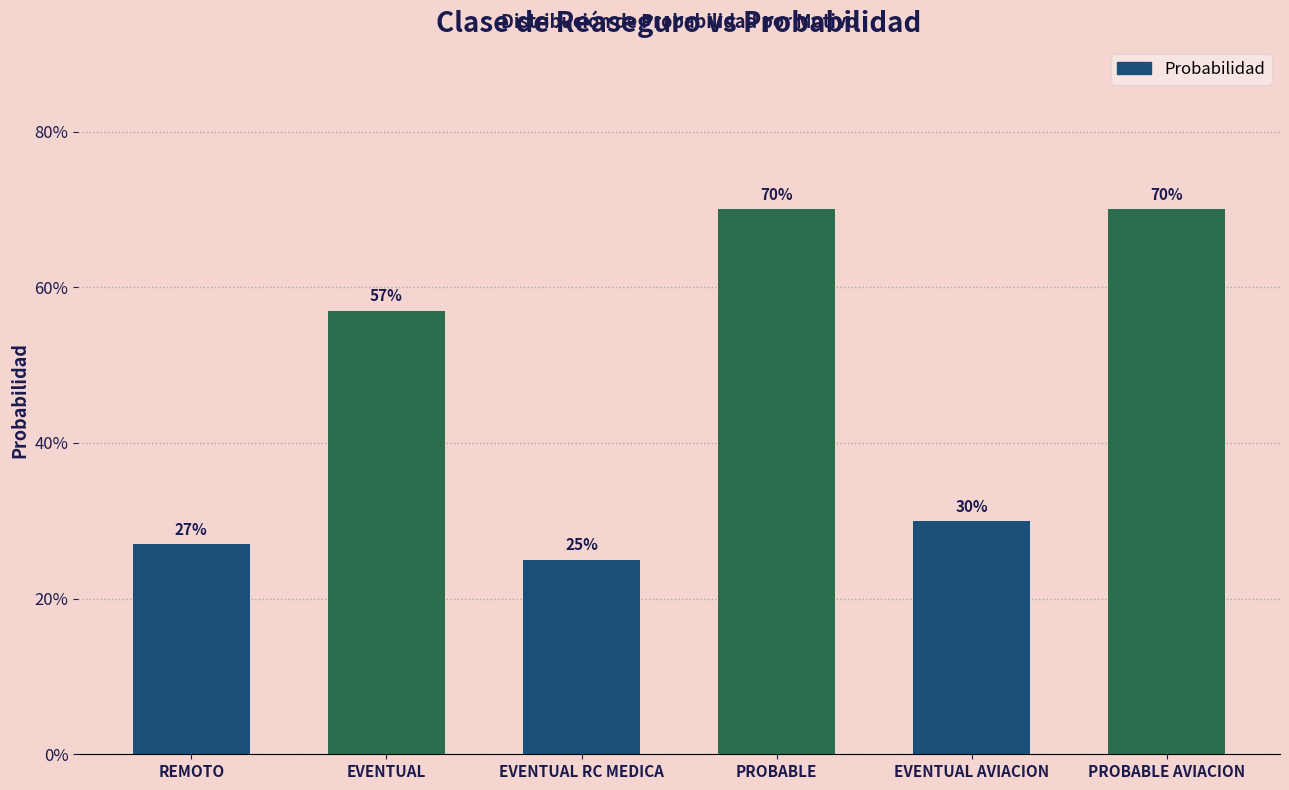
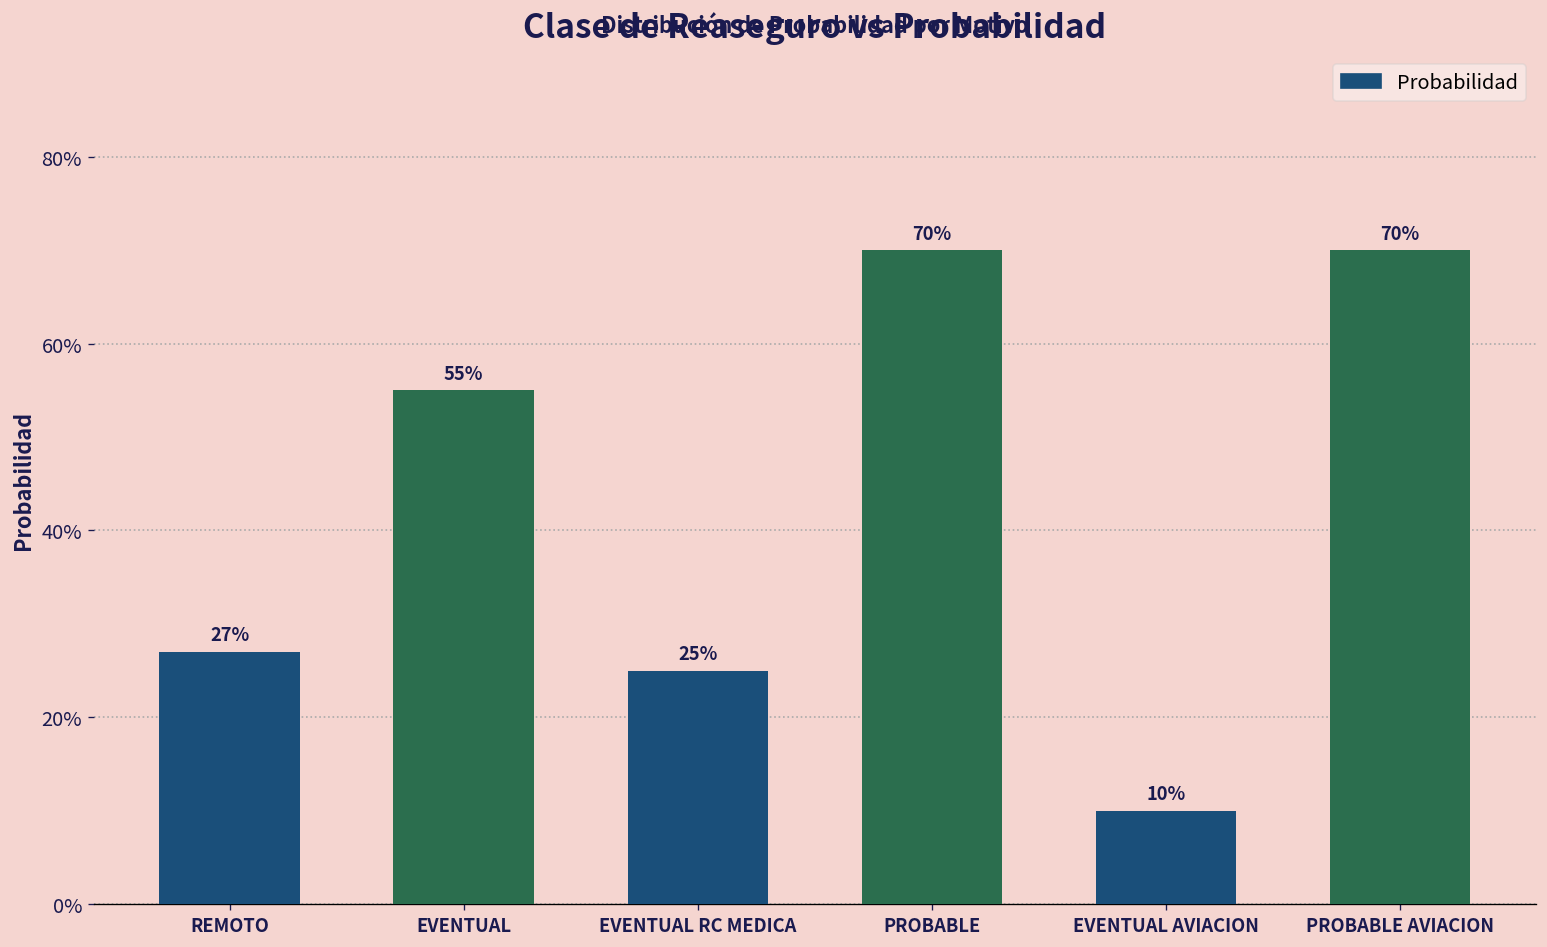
  {
    "REMOTO": "27%",
-   "EVENTUAL": "57%",
+   "EVENTUAL": "55%",
    "EVENTUAL RC MEDICA": "25%",
    "PROBABLE": "70%",
-   "EVENTUAL AVIACION": "30%",
+   "EVENTUAL AVIACION": "10%",
    "PROBABLE AVIACION": "70%"
  }
